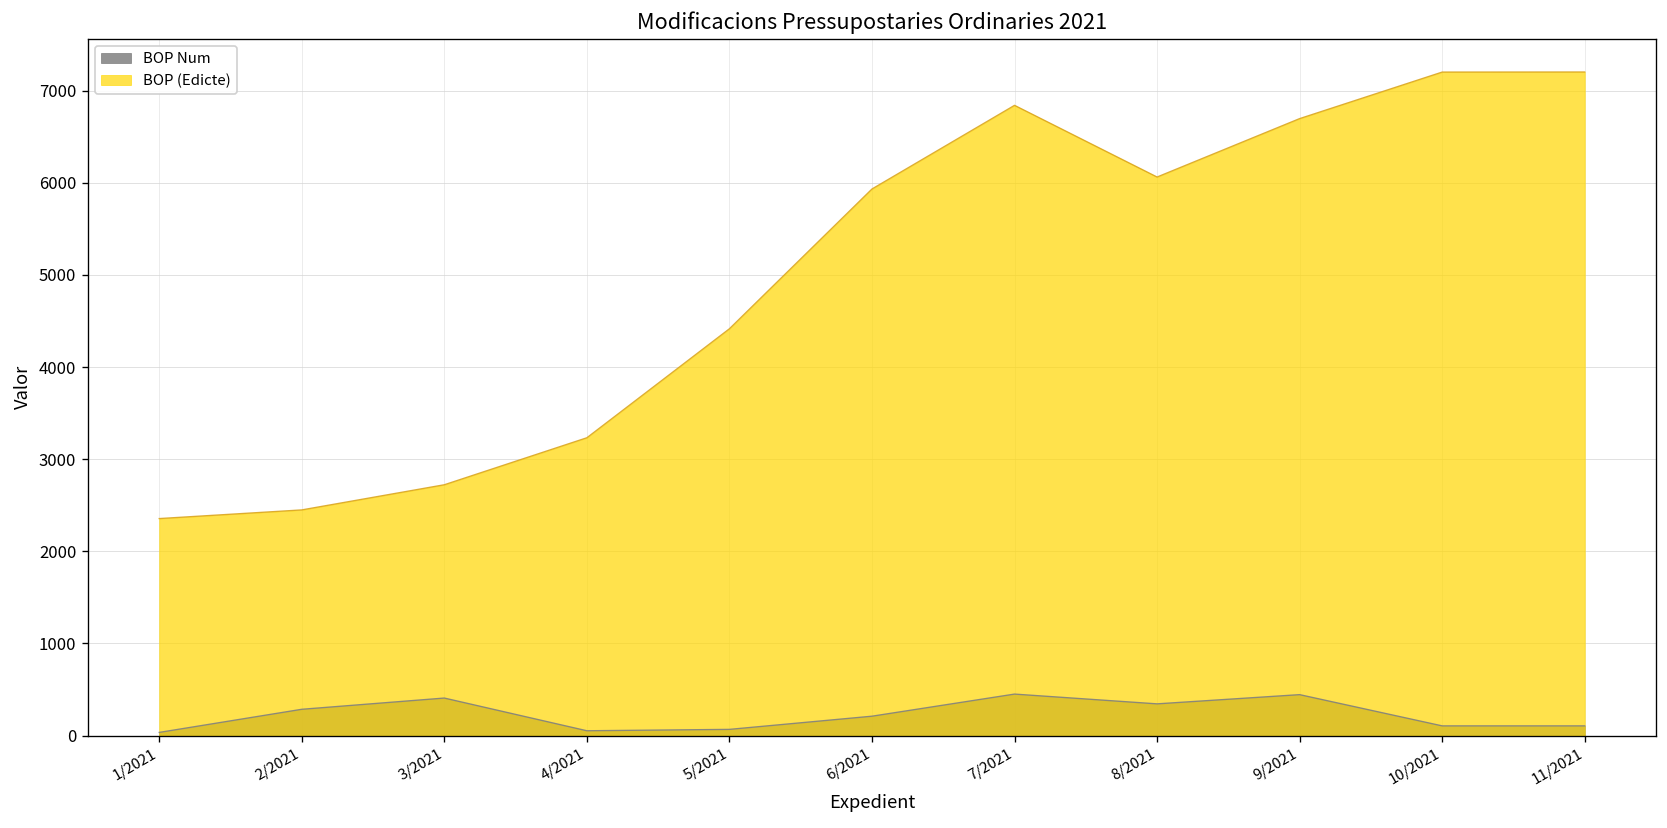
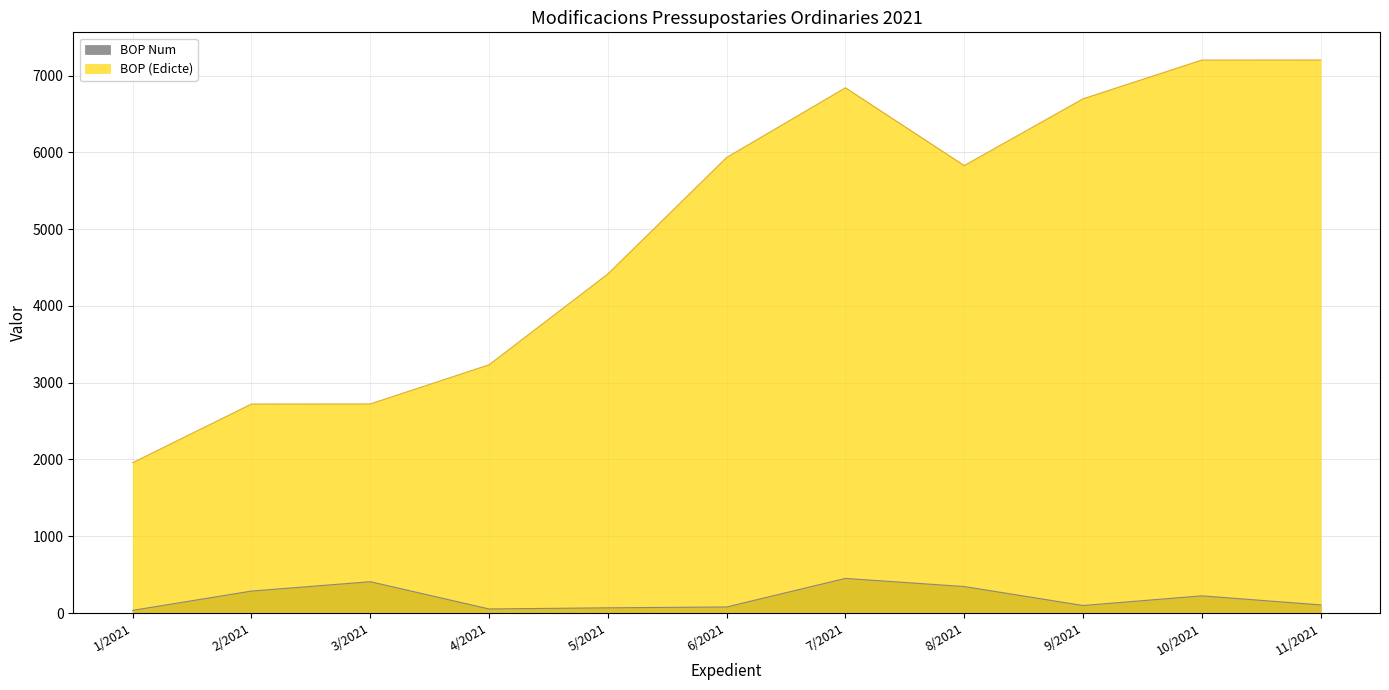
  {
    "BOP Num": {
      "1/2021": 0,
      "2/2021": 300,
      "3/2021": 400,
      "4/2021": 100,
      "5/2021": 100,
-     "6/2021": 200,
+     "6/2021": 100,
      "7/2021": 500,
      "8/2021": 300,
-     "9/2021": 400,
-     "10/2021": 100,
+     "9/2021": 100,
+     "10/2021": 200,
      "11/2021": 100
    },
    "BOP (Edicte)": {
-     "1/2021": 2400,
-     "2/2021": 2500,
+     "1/2021": 2000,
+     "2/2021": 2700,
      "3/2021": 2700,
      "4/2021": 3200,
      "5/2021": 4400,
      "6/2021": 5900,
      "7/2021": 6800,
-     "8/2021": 6100,
+     "8/2021": 5800,
      "9/2021": 6700,
      "10/2021": 7200,
      "11/2021": 7200
    }
  }
